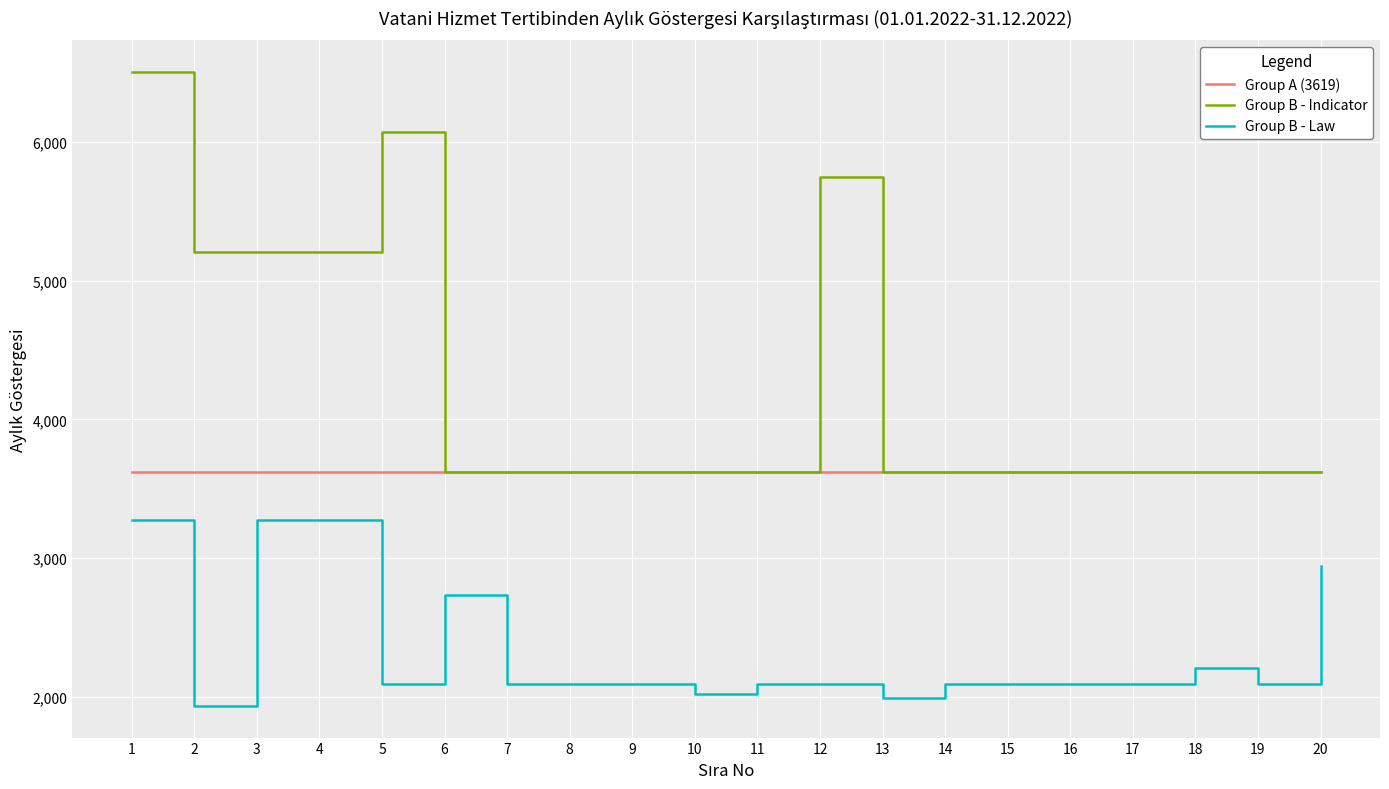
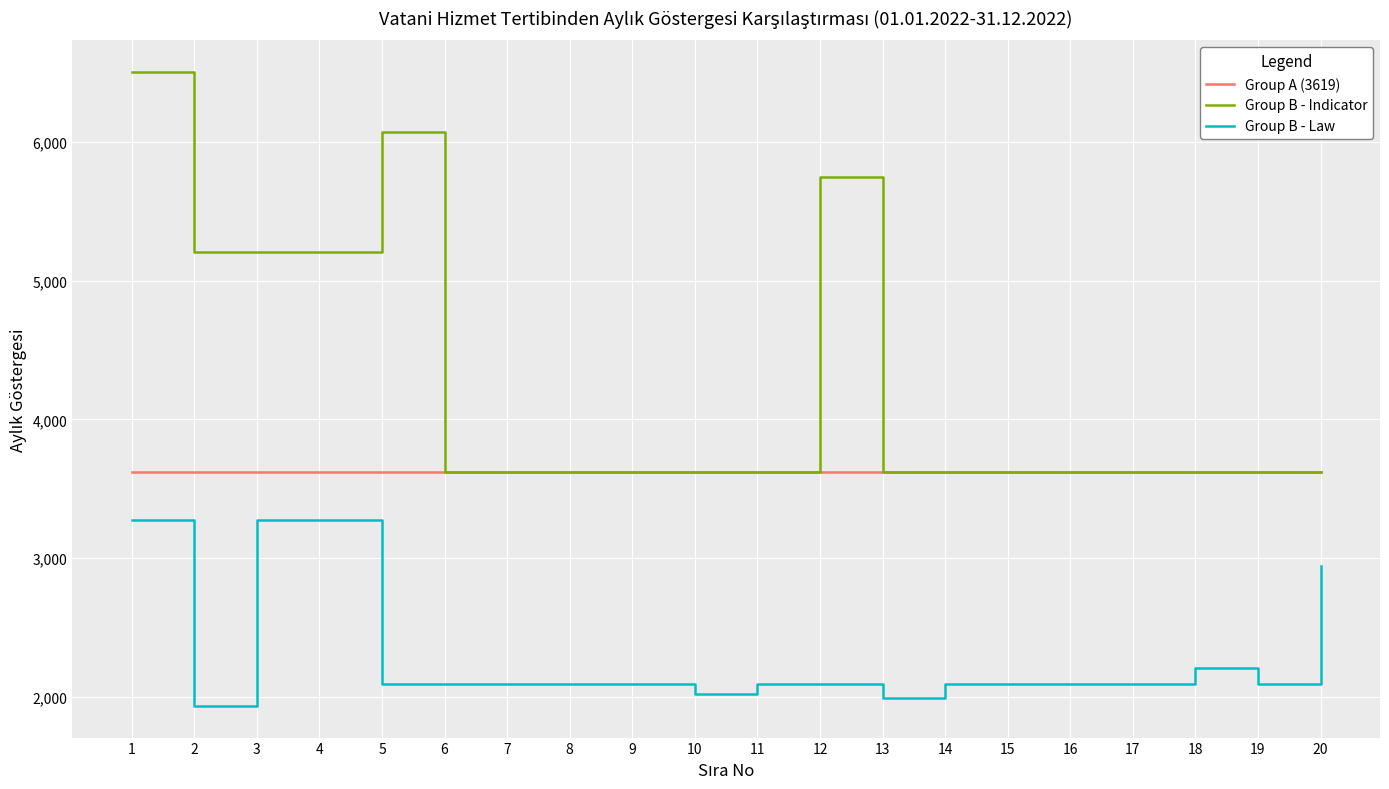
  {
    "Group A (3619)": {
      "1": "3,620",
      "2": "3,620",
      "3": "3,620",
      "4": "3,620",
      "5": "3,620",
      "12": "3,620"
    },
    "Group B - Indicator": {
      "1": "6,500",
      "2": "5,200",
      "3": "5,200",
      "4": "5,200",
      "5": "6,070",
      "12": "5,740"
    },
    "Group B - Law": {
      "1": "3,280",
      "2": "1,940",
      "3": "3,280",
      "4": "3,280",
      "5": "2,100",
-     "6": "2,740",
+     "6": "2,100",
      "7": "2,100",
      "8": "2,100",
      "9": "2,100",
      "10": "2,020",
      "11": "2,100",
      "12": "2,100",
      "13": "2,000",
      "14": "2,100",
      "15": "2,100",
      "16": "2,100",
      "17": "2,100",
      "18": "2,210",
      "19": "2,100",
      "20": "2,950"
    }
  }
